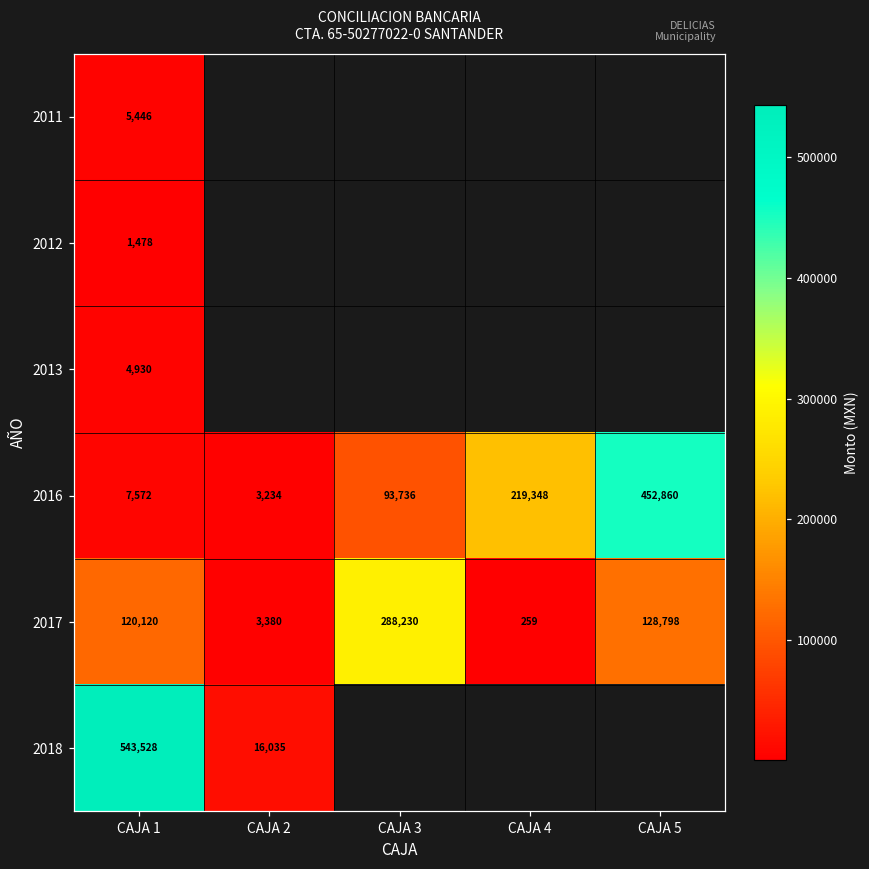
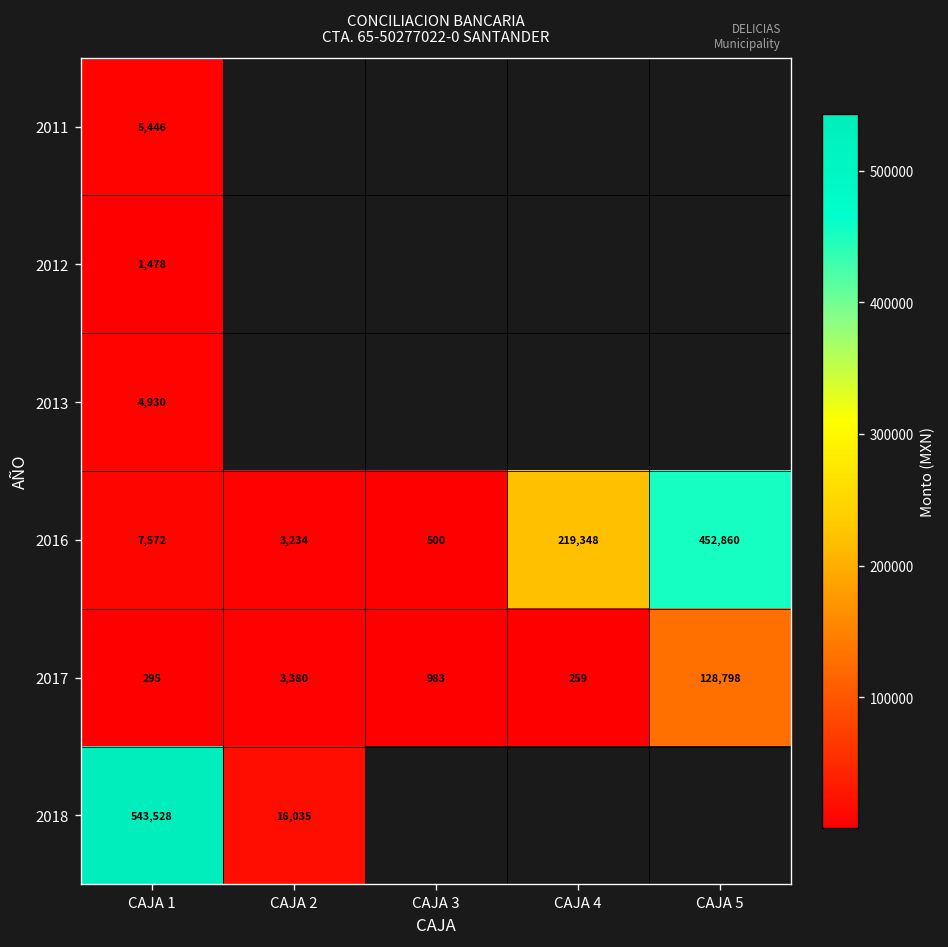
  {
    "2011": {
      "CAJA 1": "5,446"
    },
    "2012": {
      "CAJA 1": "1,478"
    },
    "2013": {
      "CAJA 1": "4,930"
    },
    "2016": {
      "CAJA 1": "7,572",
      "CAJA 2": "3,234",
-     "CAJA 3": "93,736",
+     "CAJA 3": "500",
      "CAJA 4": "219,348",
      "CAJA 5": "452,860"
    },
    "2017": {
-     "CAJA 1": "120,120",
+     "CAJA 1": "295",
      "CAJA 2": "3,380",
-     "CAJA 3": "288,230",
+     "CAJA 3": "983",
      "CAJA 4": "259",
      "CAJA 5": "128,798"
    },
    "2018": {
      "CAJA 1": "543,528",
      "CAJA 2": "16,035"
    }
  }
